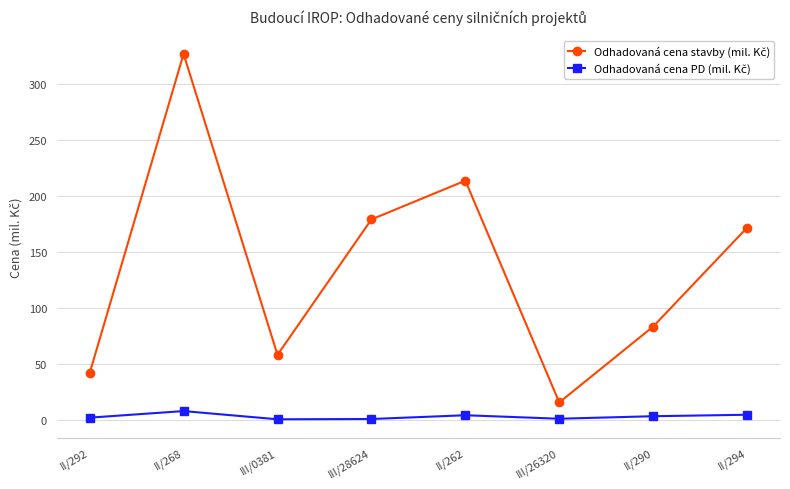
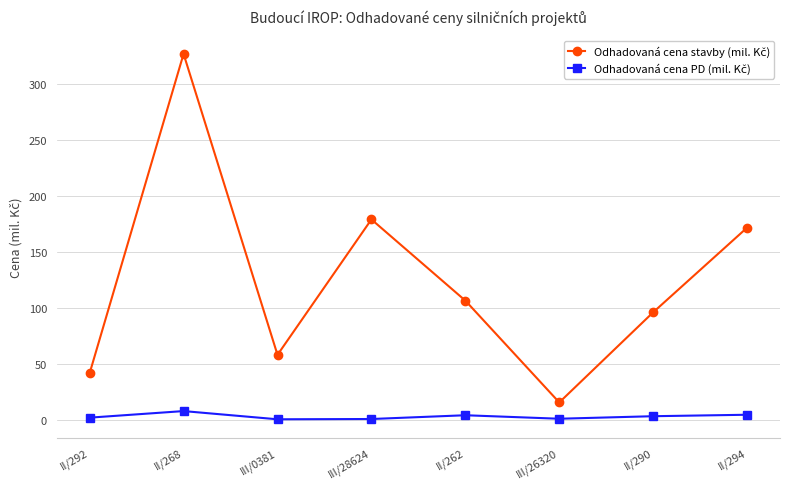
  {
    "Odhadovaná cena stavby (mil. Kč)": {
      "II/292": 42,
      "II/268": 327,
      "III/0381": 58,
      "III/28624": 179,
-     "II/262": 214,
+     "II/262": 106,
      "III/26320": 15,
-     "II/290": 83,
+     "II/290": 96,
      "II/294": 172
    },
    "Odhadovaná cena PD (mil. Kč)": {
      "II/292": 2,
      "II/268": 8,
      "III/0381": 0,
      "III/28624": 1,
      "II/262": 4,
      "III/26320": 1,
      "II/290": 3,
      "II/294": 4
    }
  }
